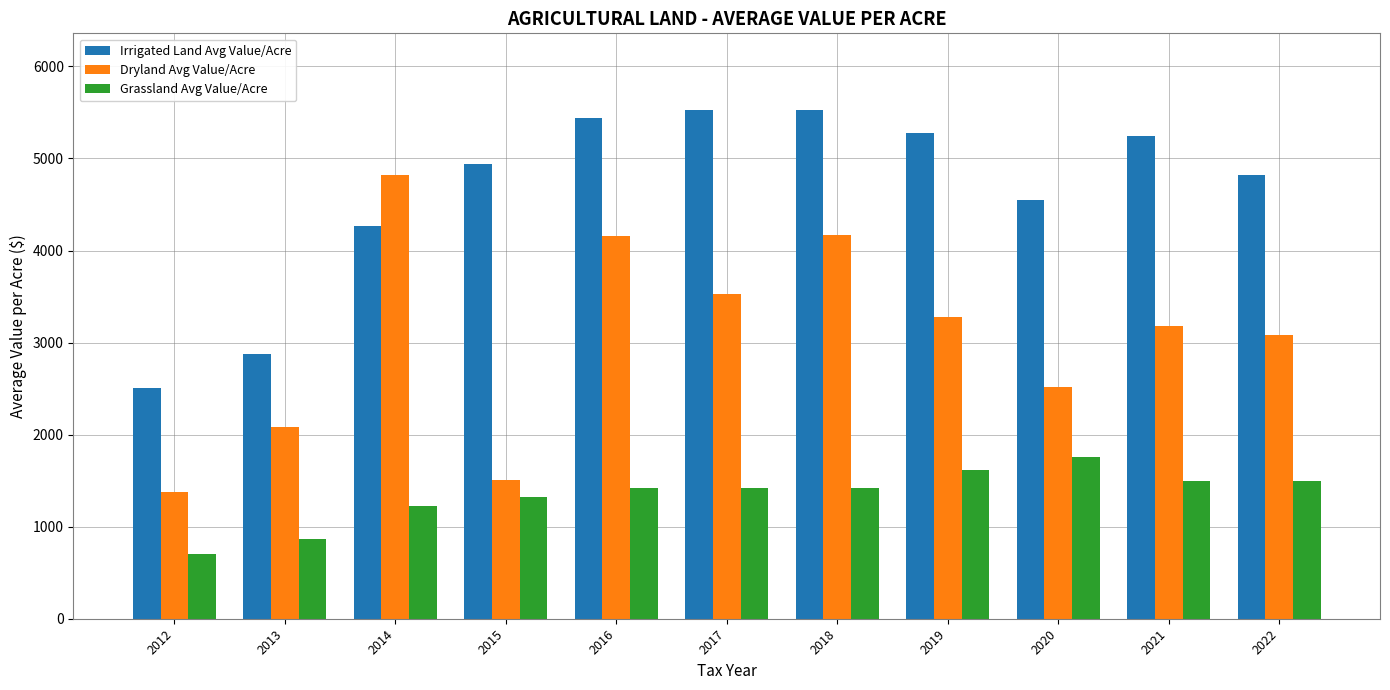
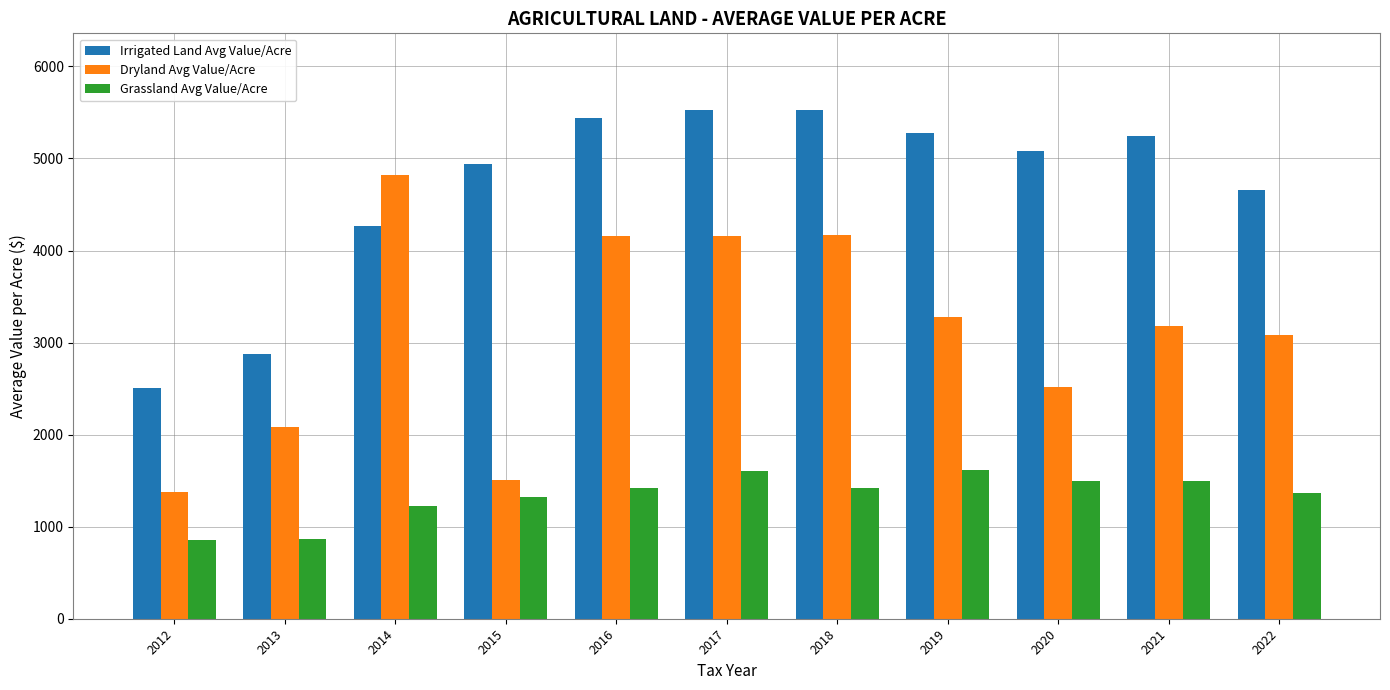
  {
    "Irrigated Land Avg Value/Acre": {
      "2012": 2500,
      "2013": 2900,
      "2014": 4300,
      "2015": 4900,
      "2016": 5400,
      "2017": 5500,
      "2018": 5500,
      "2019": 5300,
-     "2020": 4600,
+     "2020": 5100,
      "2021": 5200,
-     "2022": 4800
+     "2022": 4700
    },
    "Dryland Avg Value/Acre": {
      "2012": 1400,
      "2013": 2100,
      "2014": 4800,
      "2015": 1500,
      "2016": 4200,
-     "2017": 3500,
+     "2017": 4200,
      "2018": 4200,
      "2019": 3300,
      "2020": 2500,
      "2021": 3200,
      "2022": 3100
    },
    "Grassland Avg Value/Acre": {
-     "2012": 700,
+     "2012": 900,
      "2013": 900,
      "2014": 1200,
      "2015": 1300,
      "2016": 1400,
-     "2017": 1400,
+     "2017": 1600,
      "2018": 1400,
      "2019": 1600,
-     "2020": 1800,
+     "2020": 1500,
      "2021": 1500,
-     "2022": 1500
+     "2022": 1400
    }
  }
